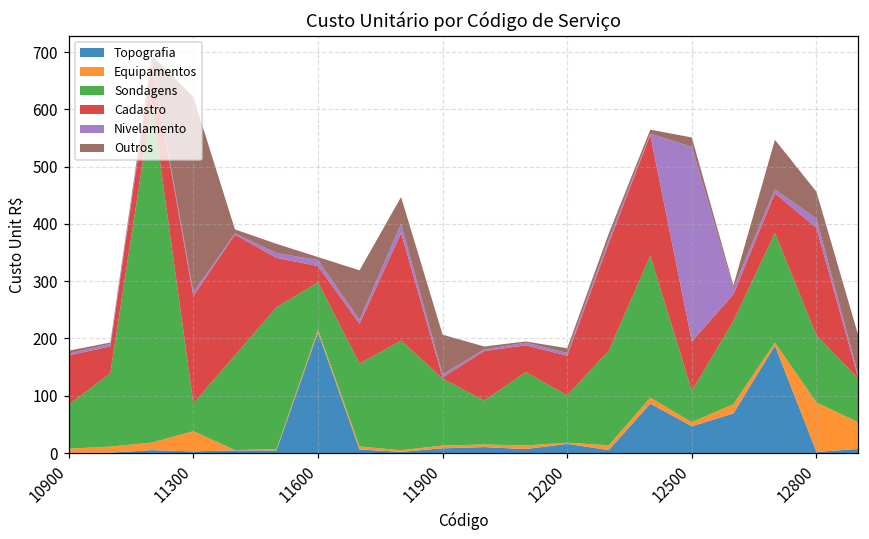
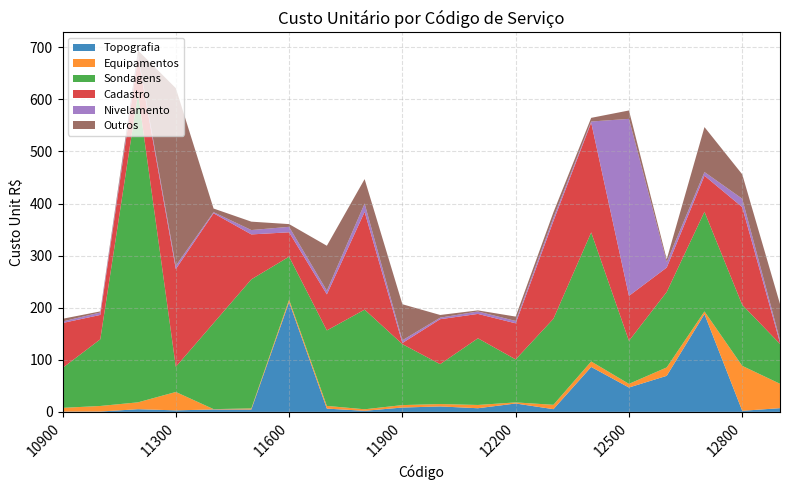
  {
    "Topografia": {
      "12500": 50
    },
    "Equipamentos": {
      "10900": 10,
      "11300": 40,
      "12500": 10,
      "12800": 90
    },
    "Sondagens": {
      "10900": 80,
      "11300": 50,
      "11600": 80,
      "12200": 80,
-     "12500": 50,
+     "12500": 80,
      "12800": 120
    },
    "Cadastro": {
      "11300": 190,
-     "11600": 30,
+     "11600": 50,
      "12500": 90,
      "12800": 190
    },
    "Nivelamento": {
      "11300": 10,
      "11600": 10,
      "11900": 10,
      "12500": 340,
      "12800": 20
    },
    "Outros": {
      "10900": 10,
      "11600": 10,
      "11900": 70,
      "12200": 10,
      "12500": 20,
      "12800": 50
    }
  }
